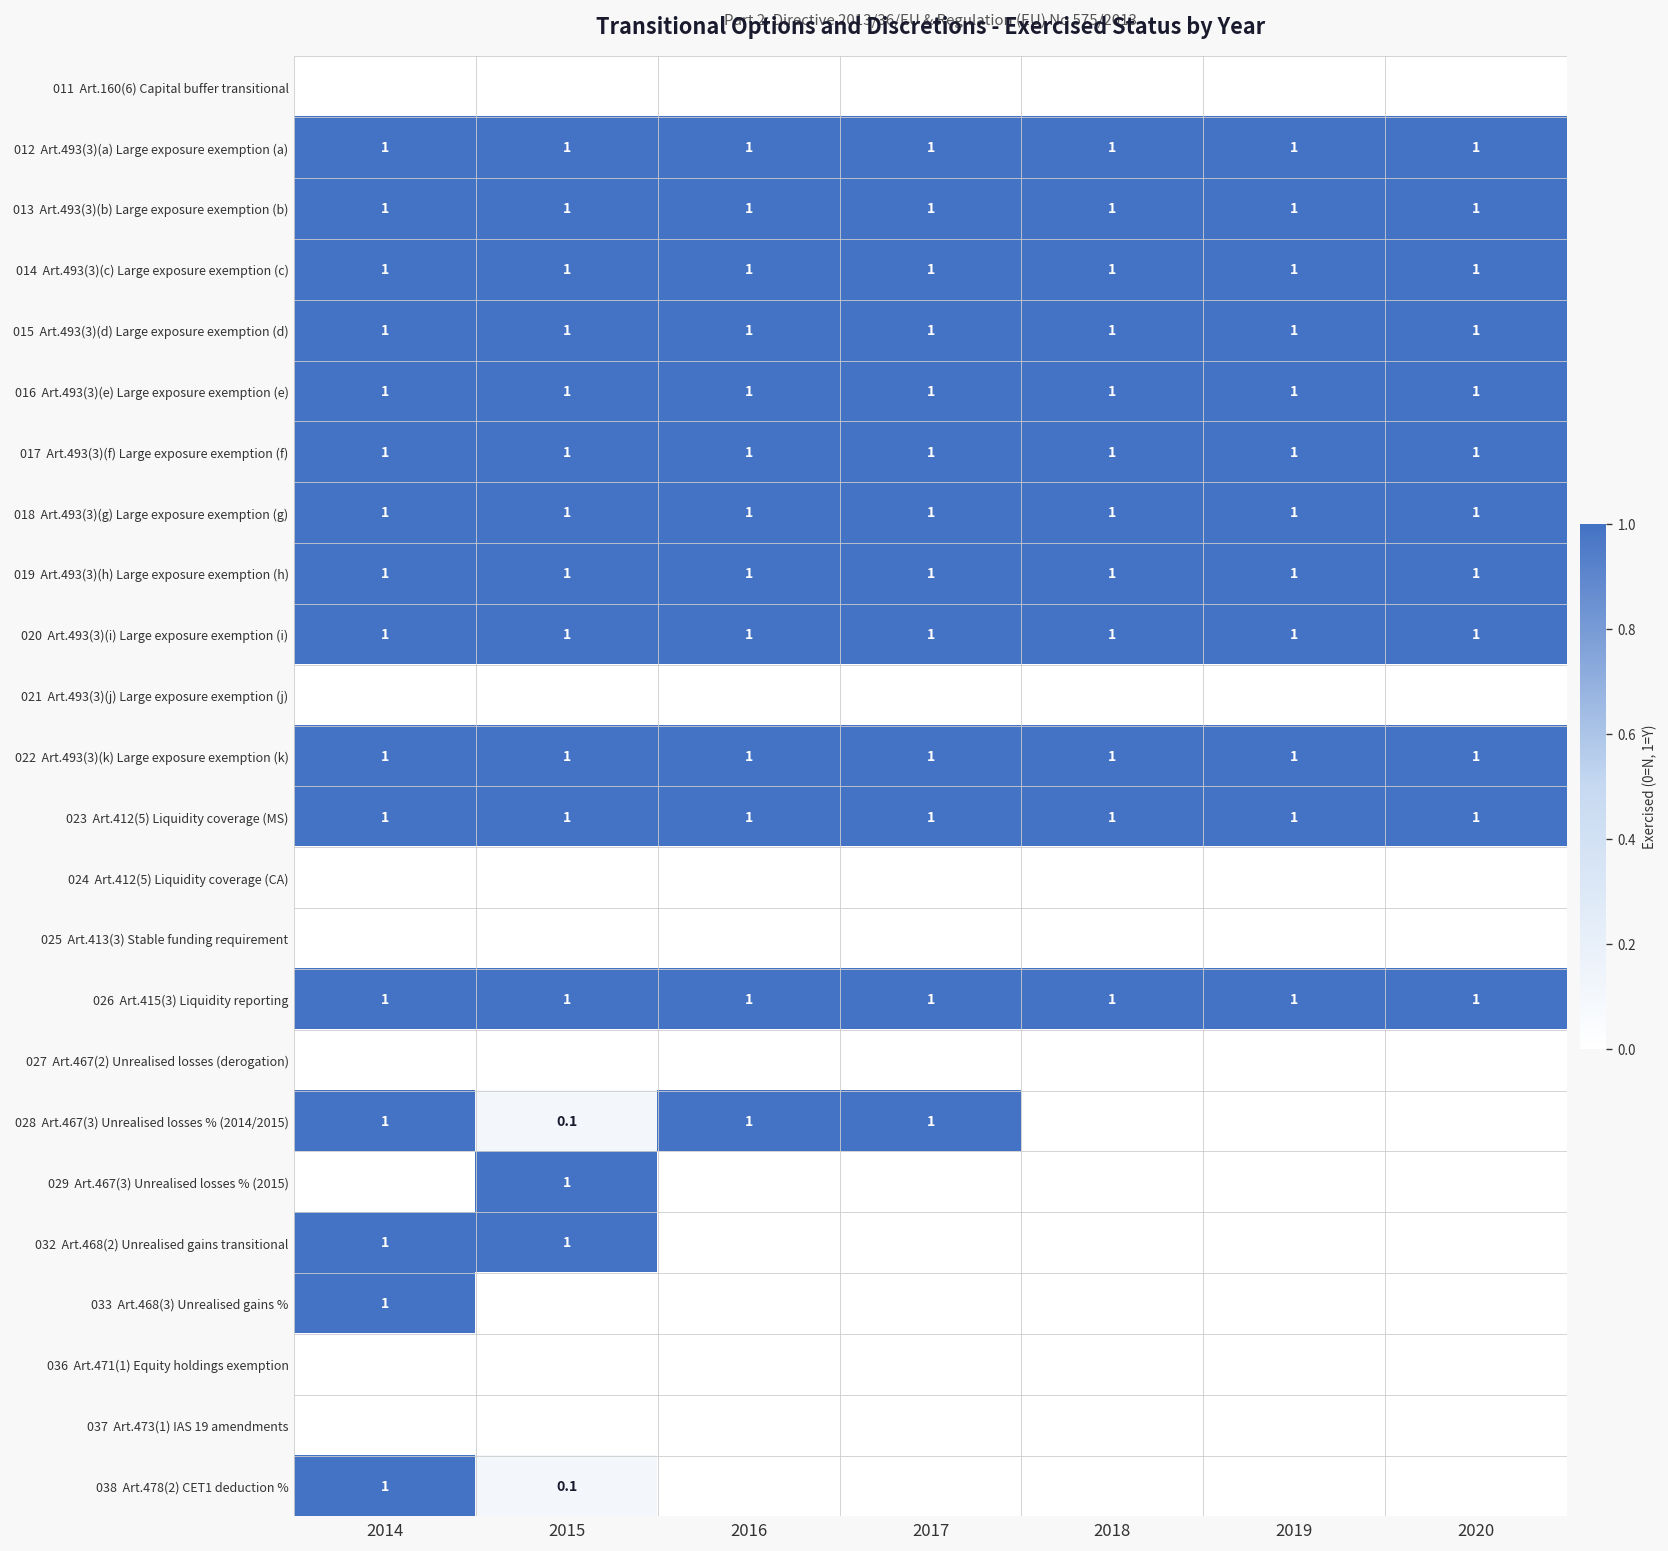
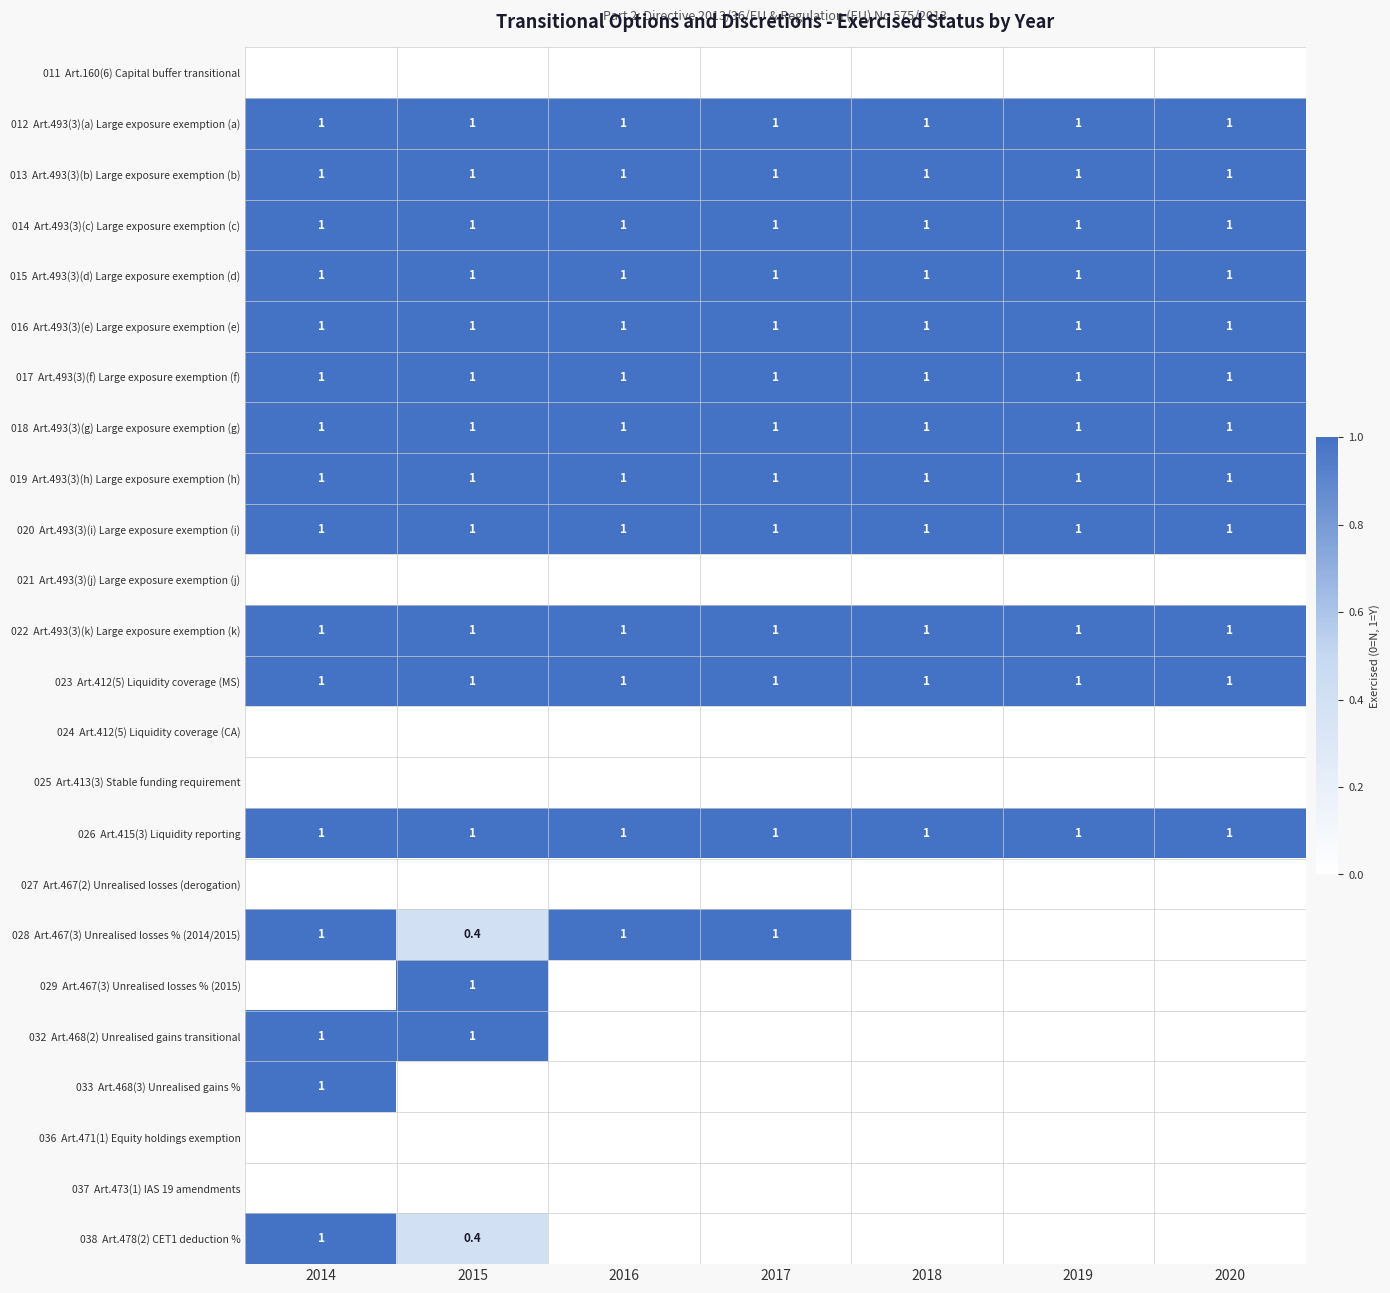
  {
    "012 Art.493(3)(a) Large exposure exemption (a)": {
      "2014": 1,
      "2015": 1,
      "2016": 1,
      "2017": 1,
      "2018": 1,
      "2019": 1,
      "2020": 1
    },
    "013 Art.493(3)(b) Large exposure exemption (b)": {
      "2014": 1,
      "2015": 1,
      "2016": 1,
      "2017": 1,
      "2018": 1,
      "2019": 1,
      "2020": 1
    },
    "014 Art.493(3)(c) Large exposure exemption (c)": {
      "2014": 1,
      "2015": 1,
      "2016": 1,
      "2017": 1,
      "2018": 1,
      "2019": 1,
      "2020": 1
    },
    "015 Art.493(3)(d) Large exposure exemption (d)": {
      "2014": 1,
      "2015": 1,
      "2016": 1,
      "2017": 1,
      "2018": 1,
      "2019": 1,
      "2020": 1
    },
    "016 Art.493(3)(e) Large exposure exemption (e)": {
      "2014": 1,
      "2015": 1,
      "2016": 1,
      "2017": 1,
      "2018": 1,
      "2019": 1,
      "2020": 1
    },
    "017 Art.493(3)(f) Large exposure exemption (f)": {
      "2014": 1,
      "2015": 1,
      "2016": 1,
      "2017": 1,
      "2018": 1,
      "2019": 1,
      "2020": 1
    },
    "018 Art.493(3)(g) Large exposure exemption (g)": {
      "2014": 1,
      "2015": 1,
      "2016": 1,
      "2017": 1,
      "2018": 1,
      "2019": 1,
      "2020": 1
    },
    "019 Art.493(3)(h) Large exposure exemption (h)": {
      "2014": 1,
      "2015": 1,
      "2016": 1,
      "2017": 1,
      "2018": 1,
      "2019": 1,
      "2020": 1
    },
    "020 Art.493(3)(i) Large exposure exemption (i)": {
      "2014": 1,
      "2015": 1,
      "2016": 1,
      "2017": 1,
      "2018": 1,
      "2019": 1,
      "2020": 1
    },
    "022 Art.493(3)(k) Large exposure exemption (k)": {
      "2014": 1,
      "2015": 1,
      "2016": 1,
      "2017": 1,
      "2018": 1,
      "2019": 1,
      "2020": 1
    },
    "023 Art.412(5) Liquidity coverage (MS)": {
      "2014": 1,
      "2015": 1,
      "2016": 1,
      "2017": 1,
      "2018": 1,
      "2019": 1,
      "2020": 1
    },
    "026 Art.415(3) Liquidity reporting": {
      "2014": 1,
      "2015": 1,
      "2016": 1,
      "2017": 1,
      "2018": 1,
      "2019": 1,
      "2020": 1
    },
    "028 Art.467(3) Unrealised losses % (2014/2015)": {
      "2014": 1,
-     "2015": 0.1,
+     "2015": 0.4,
      "2016": 1,
      "2017": 1
    },
    "029 Art.467(3) Unrealised losses % (2015)": {
      "2015": 1
    },
    "032 Art.468(2) Unrealised gains transitional": {
      "2014": 1,
      "2015": 1
    },
    "033 Art.468(3) Unrealised gains %": {
      "2014": 1
    },
    "038 Art.478(2) CET1 deduction %": {
      "2014": 1,
-     "2015": 0.1
+     "2015": 0.4
    }
  }
